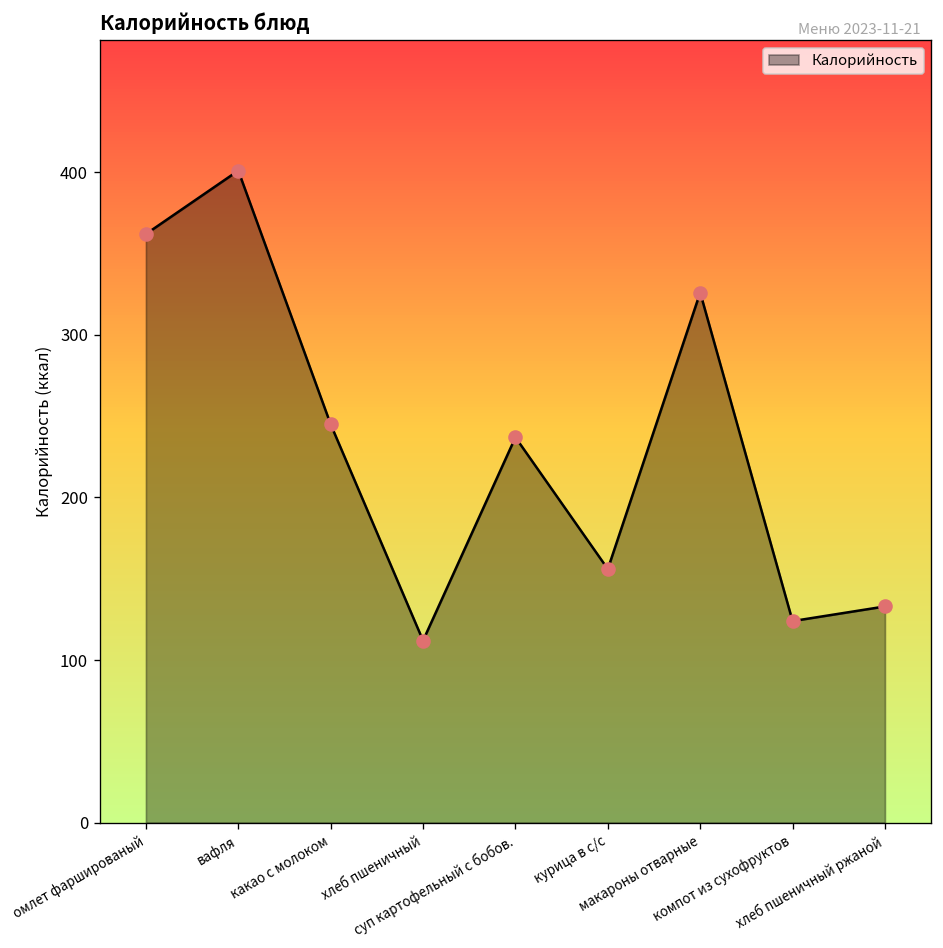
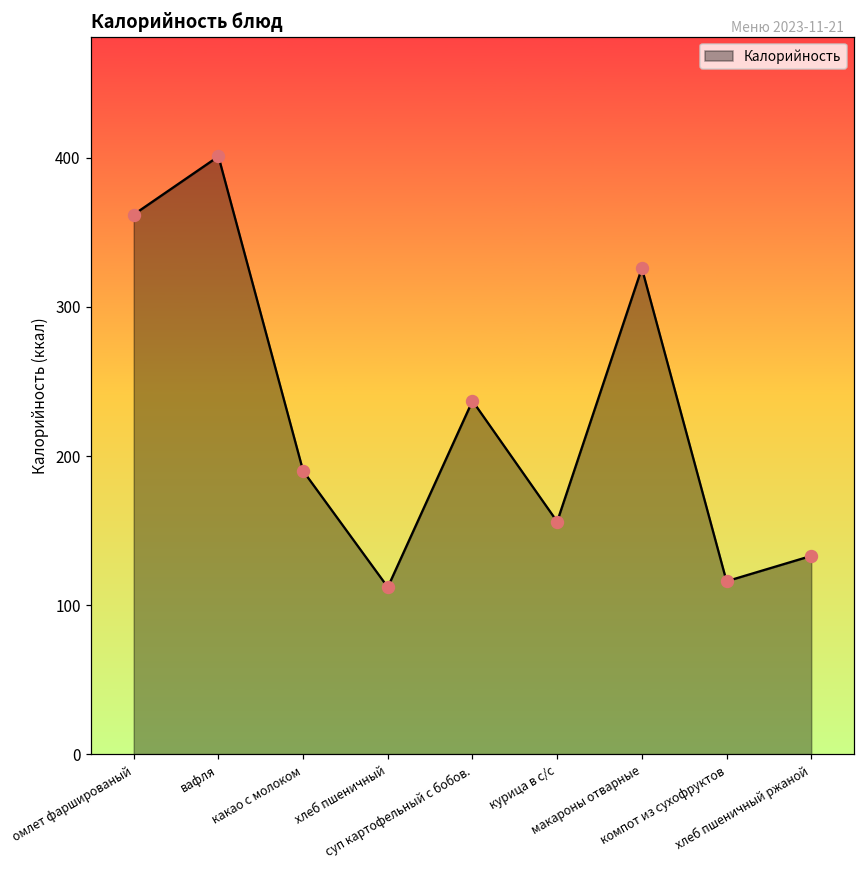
  {
    "омлет фаршированый": 362,
    "вафля": 401,
-   "какао с молоком": 245,
+   "какао с молоком": 190,
    "хлеб пшеничный": 112,
    "суп картофельный с бобов.": 237,
    "курица в с/с": 156,
    "макароны отварные": 326,
-   "компот из сухофруктов": 124,
+   "компот из сухофруктов": 116,
    "хлеб пшеничный ржаной": 133
  }
